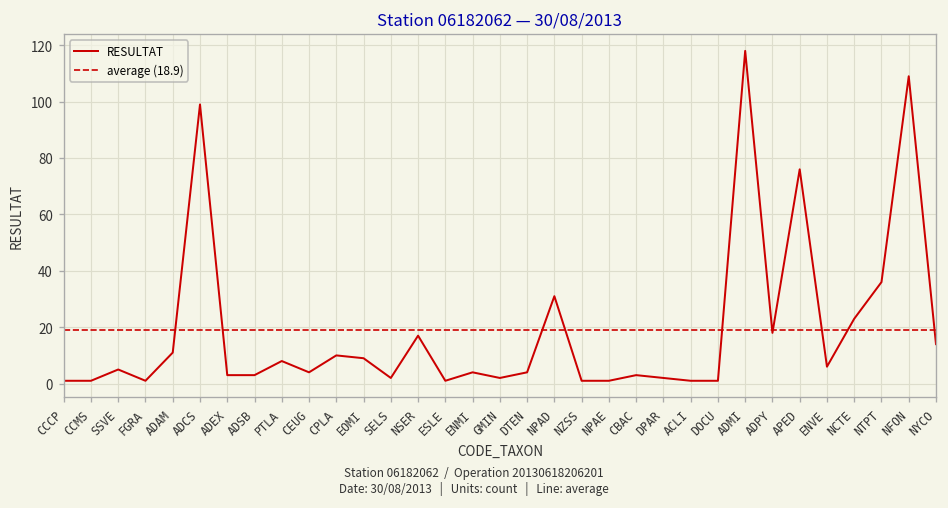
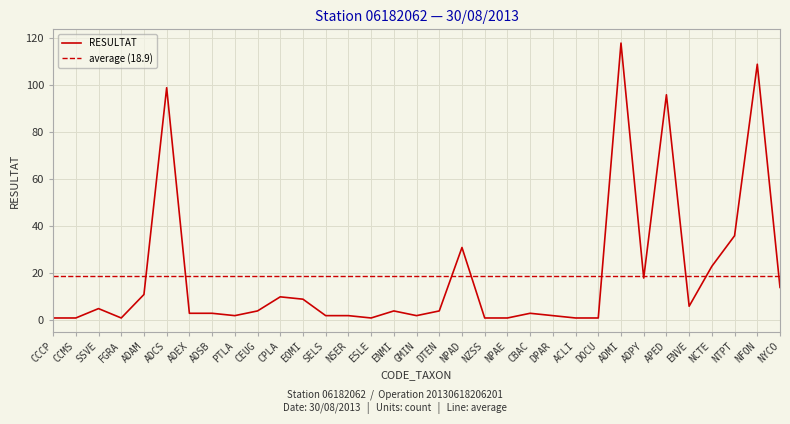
  {
    "CCCP": 1,
    "CCMS": 1,
    "SSVE": 5,
    "FGRA": 1,
    "ADAM": 11,
    "ADCS": 99,
    "ADEX": 3,
    "ADSB": 3,
-   "PTLA": 8,
+   "PTLA": 2,
    "CEUG": 4,
    "CPLA": 10,
    "EOMI": 9,
    "SELS": 2,
-   "NSER": 17,
+   "NSER": 2,
    "ESLE": 1,
    "ENMI": 4,
    "GMIN": 2,
    "DTEN": 4,
    "NPAD": 31,
    "NZSS": 1,
    "NPAE": 1,
    "CBAC": 3,
    "DPAR": 2,
    "ACLI": 1,
    "DOCU": 1,
    "ADMI": 118,
    "ADPY": 18,
-   "APED": 76,
+   "APED": 96,
    "ENVE": 6,
    "NCTE": 23,
    "NTPT": 36,
    "NFON": 109,
    "NYCO": 14
  }
